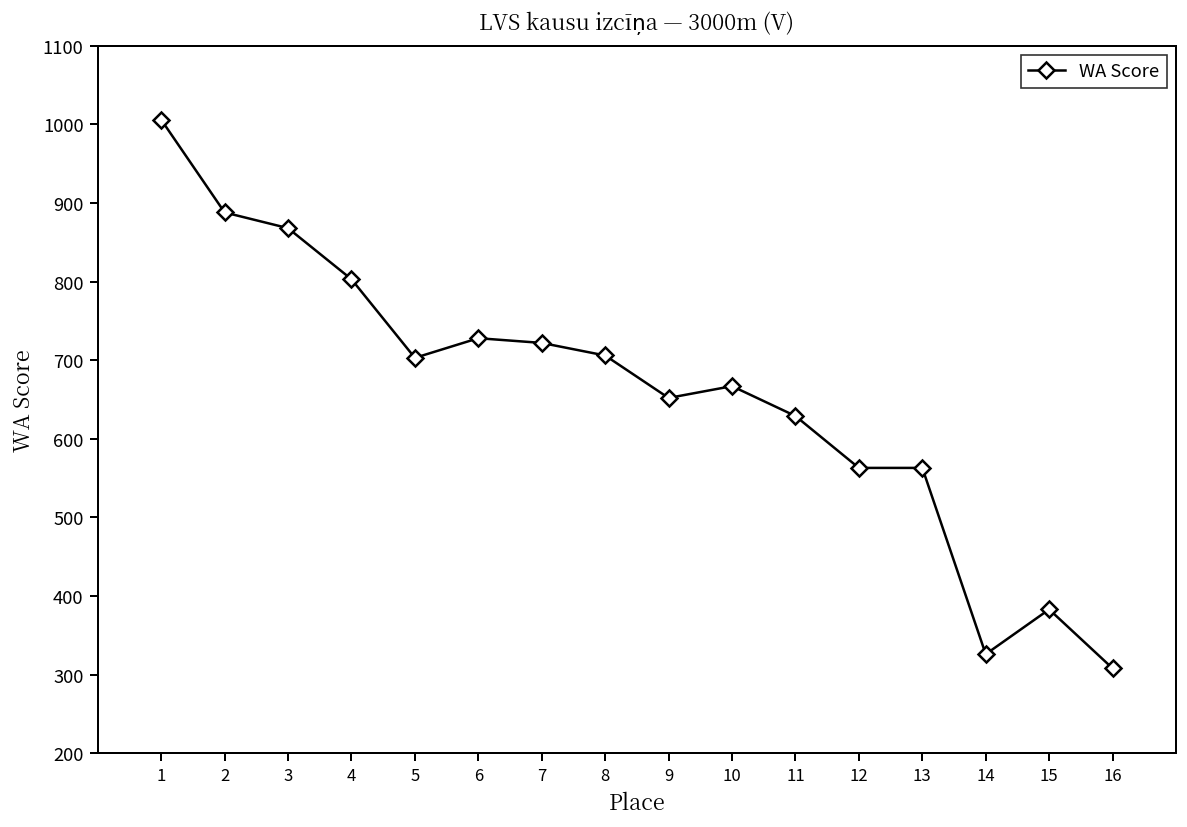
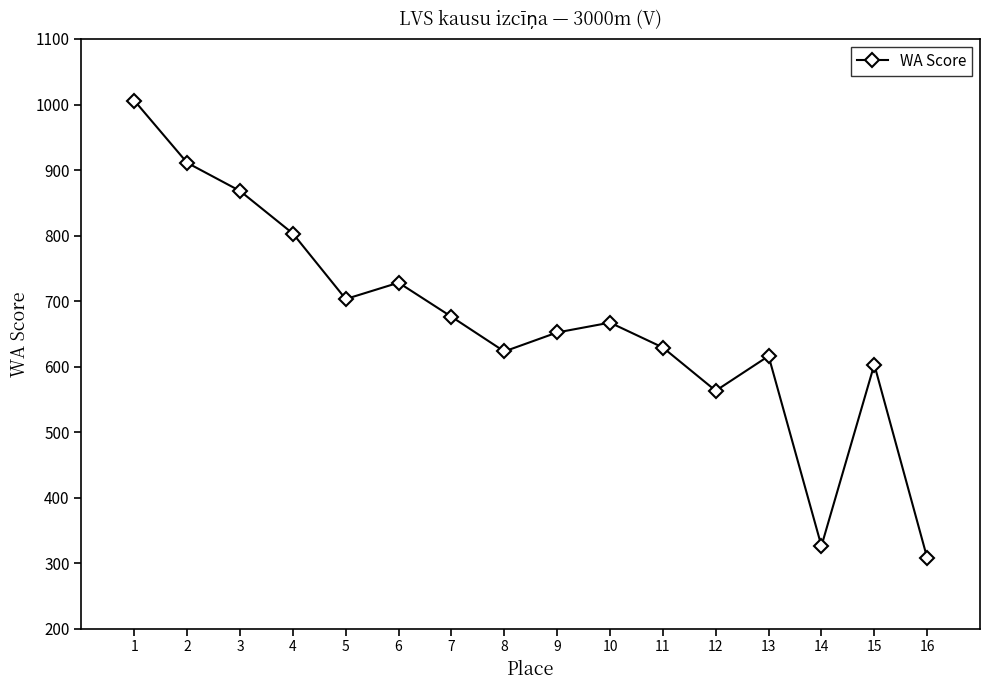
  {
    "1": 1010,
-   "2": 890,
+   "2": 910,
    "3": 870,
    "4": 800,
    "5": 700,
    "6": 730,
-   "7": 720,
-   "8": 710,
+   "7": 680,
+   "8": 620,
    "9": 650,
    "10": 670,
    "11": 630,
    "12": 560,
-   "13": 560,
+   "13": 620,
    "14": 330,
-   "15": 380,
+   "15": 600,
    "16": 310
  }
